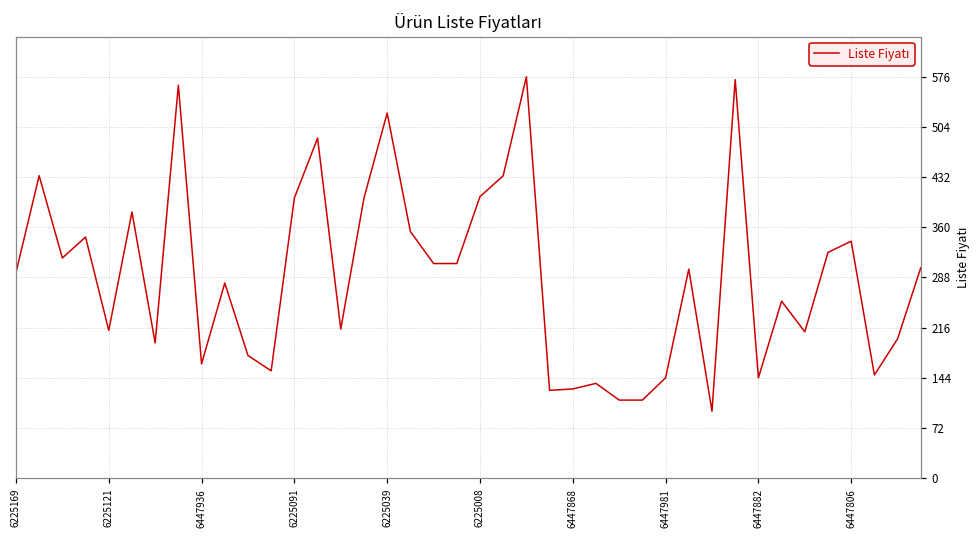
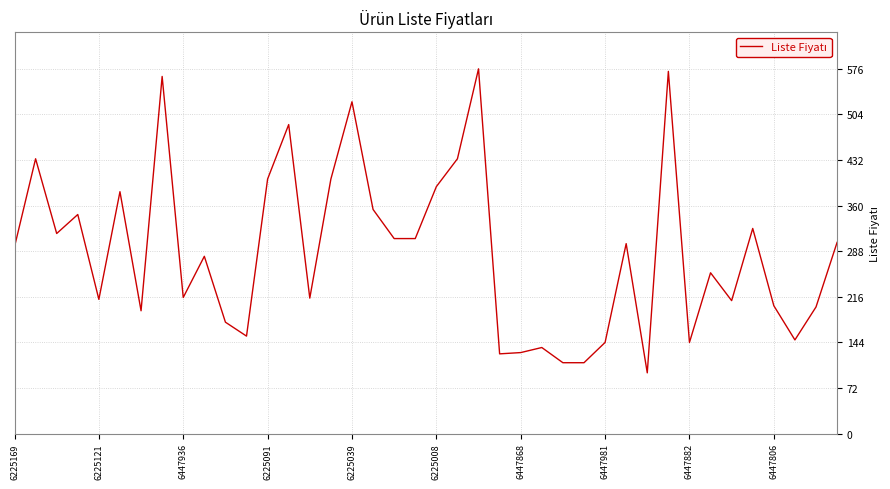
  {
    "6225169": 300,
    "6225121": 210,
-   "6447936": 160,
+   "6447936": 220,
    "6225091": 400,
    "6225039": 520,
-   "6225008": 400,
+   "6225008": 390,
    "6447868": 130,
    "6447981": 140,
    "6447882": 140,
-   "6447806": 340
+   "6447806": 200
  }
